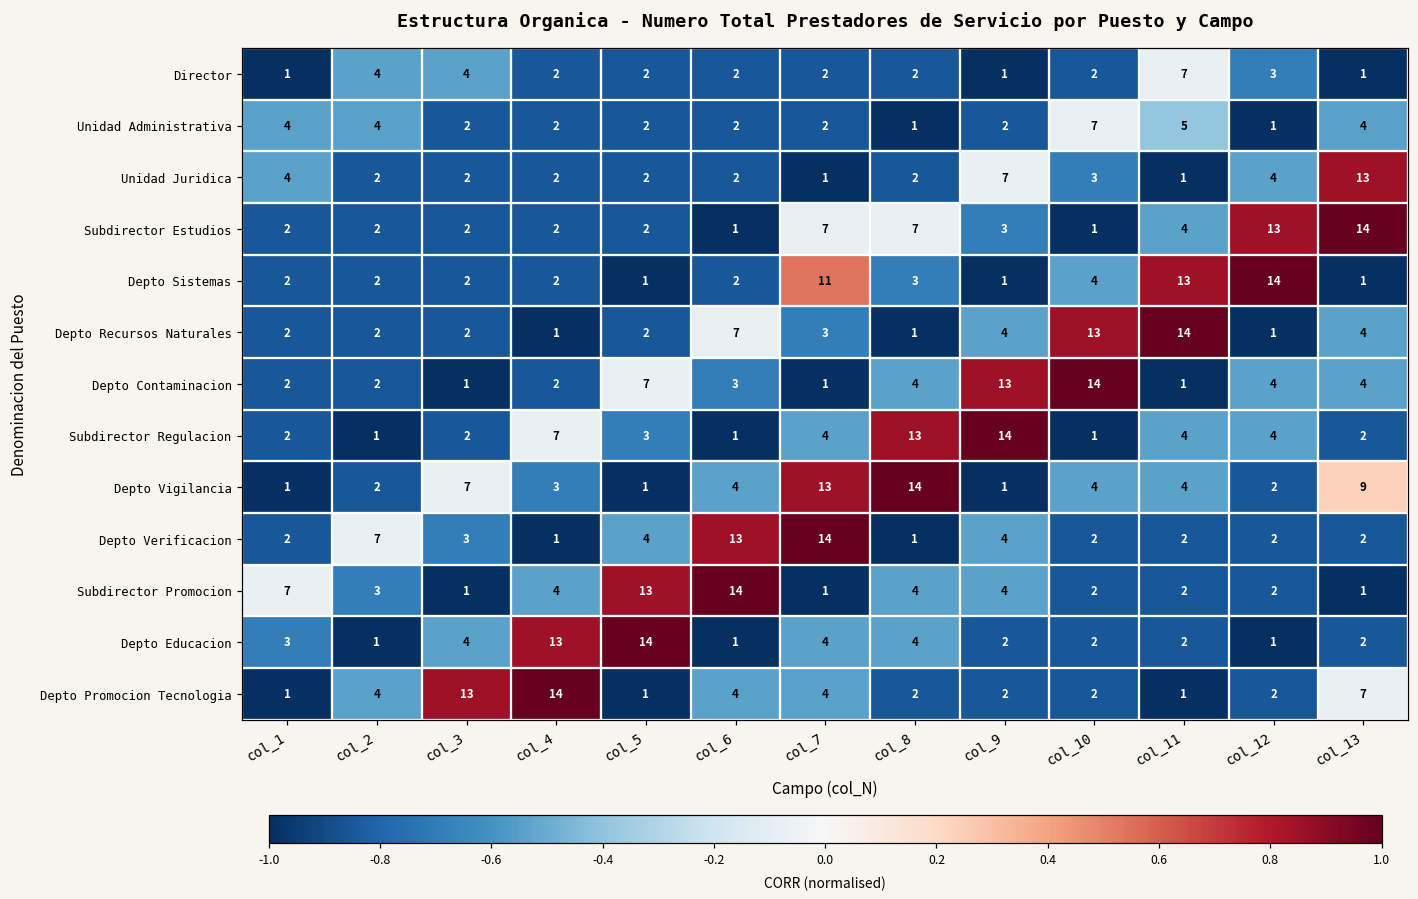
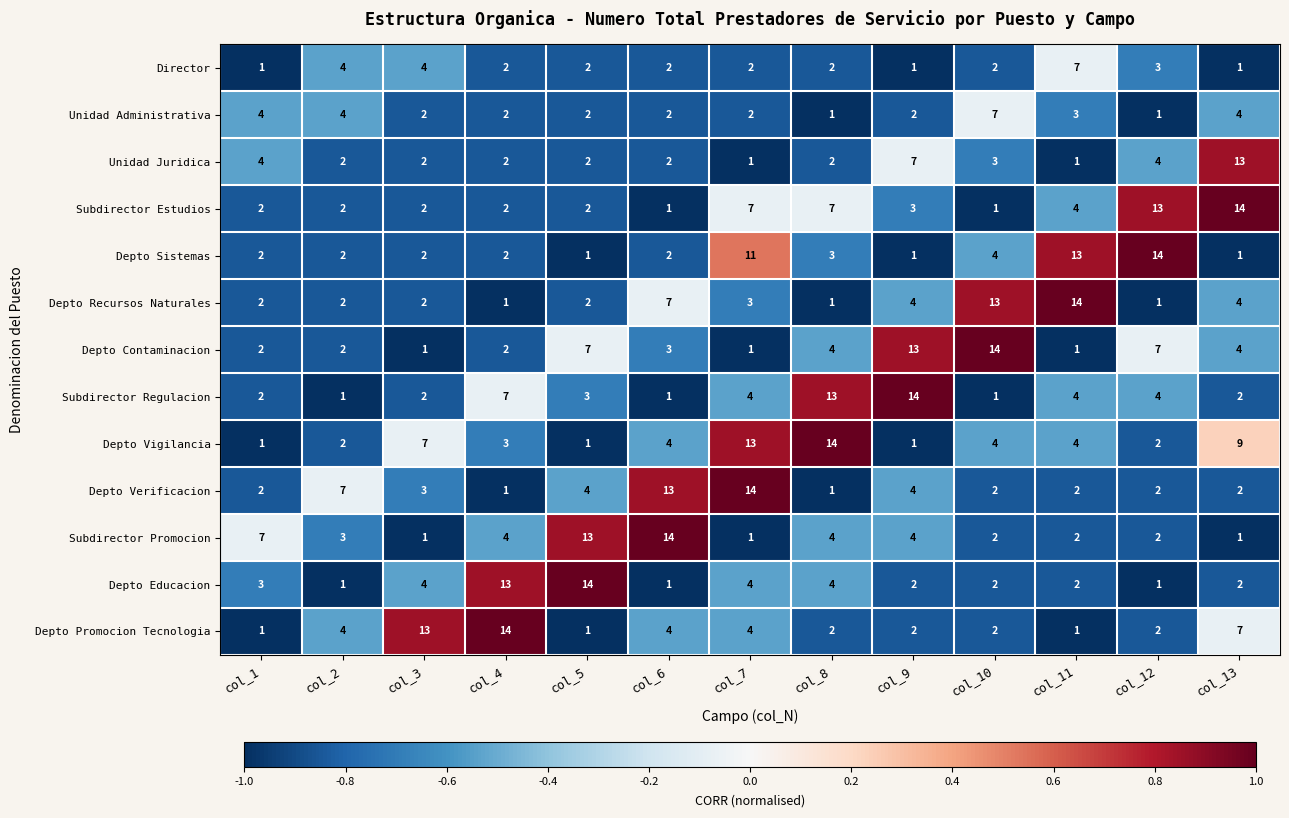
  {
    "Director": {
      "col_1": 1,
      "col_2": 4,
      "col_3": 4,
      "col_4": 2,
      "col_5": 2,
      "col_6": 2,
      "col_7": 2,
      "col_8": 2,
      "col_9": 1,
      "col_10": 2,
      "col_11": 7,
      "col_12": 3,
      "col_13": 1
    },
    "Unidad Administrativa": {
      "col_1": 4,
      "col_2": 4,
      "col_3": 2,
      "col_4": 2,
      "col_5": 2,
      "col_6": 2,
      "col_7": 2,
      "col_8": 1,
      "col_9": 2,
      "col_10": 7,
-     "col_11": 5,
+     "col_11": 3,
      "col_12": 1,
      "col_13": 4
    },
    "Unidad Juridica": {
      "col_1": 4,
      "col_2": 2,
      "col_3": 2,
      "col_4": 2,
      "col_5": 2,
      "col_6": 2,
      "col_7": 1,
      "col_8": 2,
      "col_9": 7,
      "col_10": 3,
      "col_11": 1,
      "col_12": 4,
      "col_13": 13
    },
    "Subdirector Estudios": {
      "col_1": 2,
      "col_2": 2,
      "col_3": 2,
      "col_4": 2,
      "col_5": 2,
      "col_6": 1,
      "col_7": 7,
      "col_8": 7,
      "col_9": 3,
      "col_10": 1,
      "col_11": 4,
      "col_12": 13,
      "col_13": 14
    },
    "Depto Sistemas": {
      "col_1": 2,
      "col_2": 2,
      "col_3": 2,
      "col_4": 2,
      "col_5": 1,
      "col_6": 2,
      "col_7": 11,
      "col_8": 3,
      "col_9": 1,
      "col_10": 4,
      "col_11": 13,
      "col_12": 14,
      "col_13": 1
    },
    "Depto Recursos Naturales": {
      "col_1": 2,
      "col_2": 2,
      "col_3": 2,
      "col_4": 1,
      "col_5": 2,
      "col_6": 7,
      "col_7": 3,
      "col_8": 1,
      "col_9": 4,
      "col_10": 13,
      "col_11": 14,
      "col_12": 1,
      "col_13": 4
    },
    "Depto Contaminacion": {
      "col_1": 2,
      "col_2": 2,
      "col_3": 1,
      "col_4": 2,
      "col_5": 7,
      "col_6": 3,
      "col_7": 1,
      "col_8": 4,
      "col_9": 13,
      "col_10": 14,
      "col_11": 1,
-     "col_12": 4,
+     "col_12": 7,
      "col_13": 4
    },
    "Subdirector Regulacion": {
      "col_1": 2,
      "col_2": 1,
      "col_3": 2,
      "col_4": 7,
      "col_5": 3,
      "col_6": 1,
      "col_7": 4,
      "col_8": 13,
      "col_9": 14,
      "col_10": 1,
      "col_11": 4,
      "col_12": 4,
      "col_13": 2
    },
    "Depto Vigilancia": {
      "col_1": 1,
      "col_2": 2,
      "col_3": 7,
      "col_4": 3,
      "col_5": 1,
      "col_6": 4,
      "col_7": 13,
      "col_8": 14,
      "col_9": 1,
      "col_10": 4,
      "col_11": 4,
      "col_12": 2,
      "col_13": 9
    },
    "Depto Verificacion": {
      "col_1": 2,
      "col_2": 7,
      "col_3": 3,
      "col_4": 1,
      "col_5": 4,
      "col_6": 13,
      "col_7": 14,
      "col_8": 1,
      "col_9": 4,
      "col_10": 2,
      "col_11": 2,
      "col_12": 2,
      "col_13": 2
    },
    "Subdirector Promocion": {
      "col_1": 7,
      "col_2": 3,
      "col_3": 1,
      "col_4": 4,
      "col_5": 13,
      "col_6": 14,
      "col_7": 1,
      "col_8": 4,
      "col_9": 4,
      "col_10": 2,
      "col_11": 2,
      "col_12": 2,
      "col_13": 1
    },
    "Depto Educacion": {
      "col_1": 3,
      "col_2": 1,
      "col_3": 4,
      "col_4": 13,
      "col_5": 14,
      "col_6": 1,
      "col_7": 4,
      "col_8": 4,
      "col_9": 2,
      "col_10": 2,
      "col_11": 2,
      "col_12": 1,
      "col_13": 2
    },
    "Depto Promocion Tecnologia": {
      "col_1": 1,
      "col_2": 4,
      "col_3": 13,
      "col_4": 14,
      "col_5": 1,
      "col_6": 4,
      "col_7": 4,
      "col_8": 2,
      "col_9": 2,
      "col_10": 2,
      "col_11": 1,
      "col_12": 2,
      "col_13": 7
    }
  }
